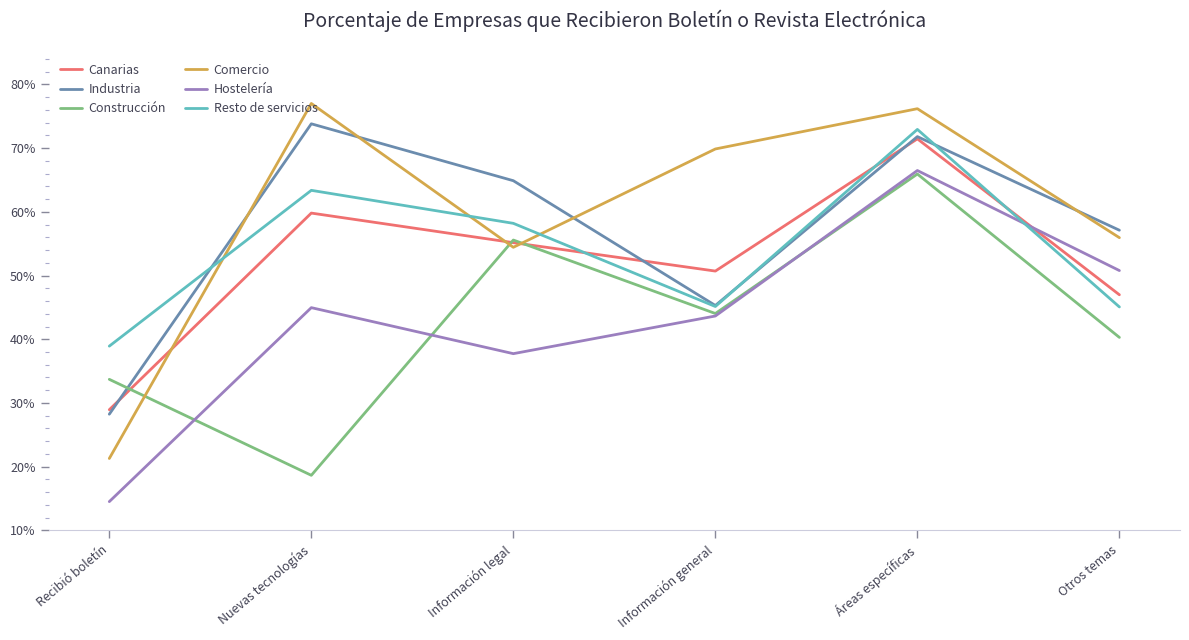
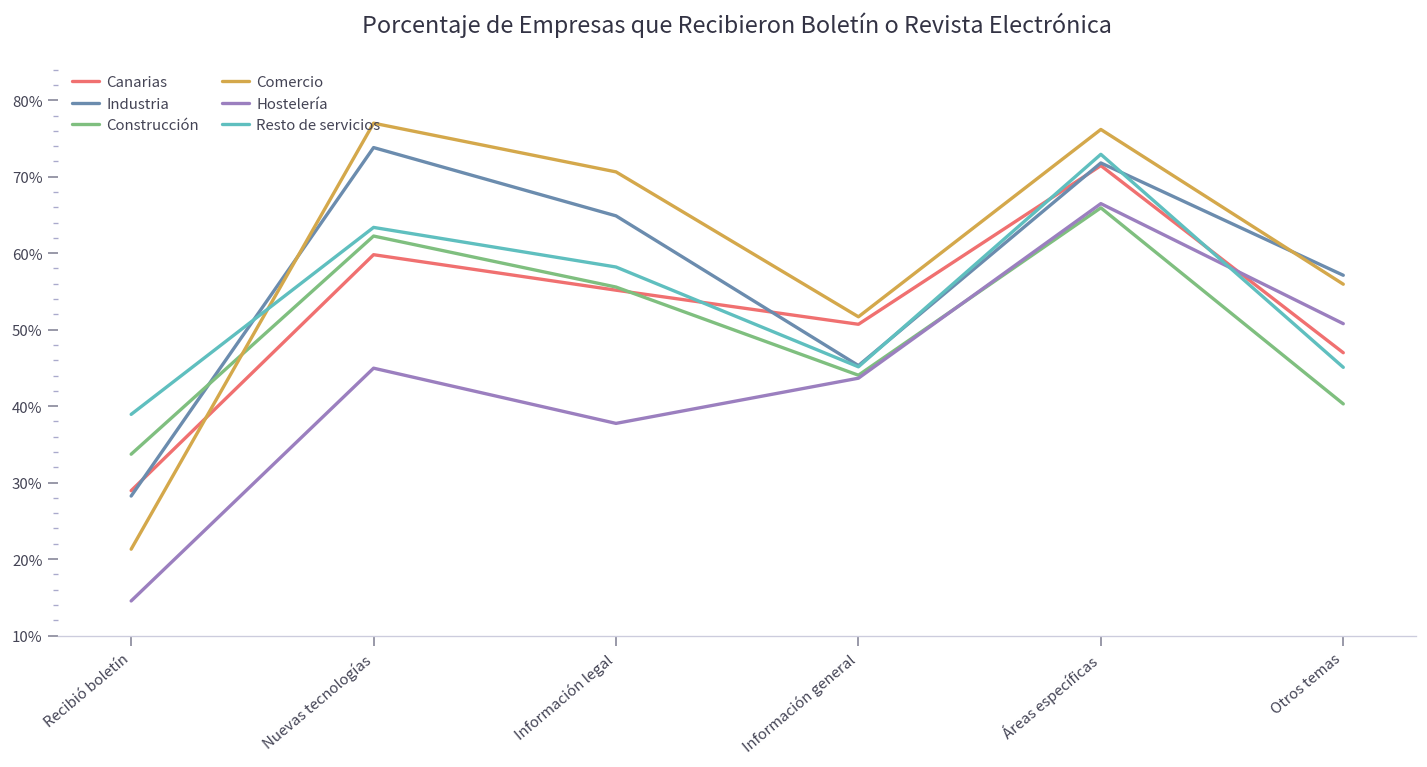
  {
    "Canarias": {
      "Recibió boletín": "29%",
      "Nuevas tecnologías": "60%",
      "Información legal": "55%",
      "Información general": "51%",
      "Otros temas": "47%"
    },
    "Construcción": {
      "Recibió boletín": "34%",
-     "Nuevas tecnologías": "19%",
+     "Nuevas tecnologías": "62%",
      "Información legal": "56%",
      "Áreas específicas": "66%",
      "Otros temas": "40%"
    },
    "Comercio": {
      "Recibió boletín": "21%",
      "Nuevas tecnologías": "77%",
-     "Información legal": "54%",
-     "Información general": "70%",
+     "Información legal": "71%",
+     "Información general": "52%",
      "Áreas específicas": "76%",
      "Otros temas": "56%"
    }
  }
